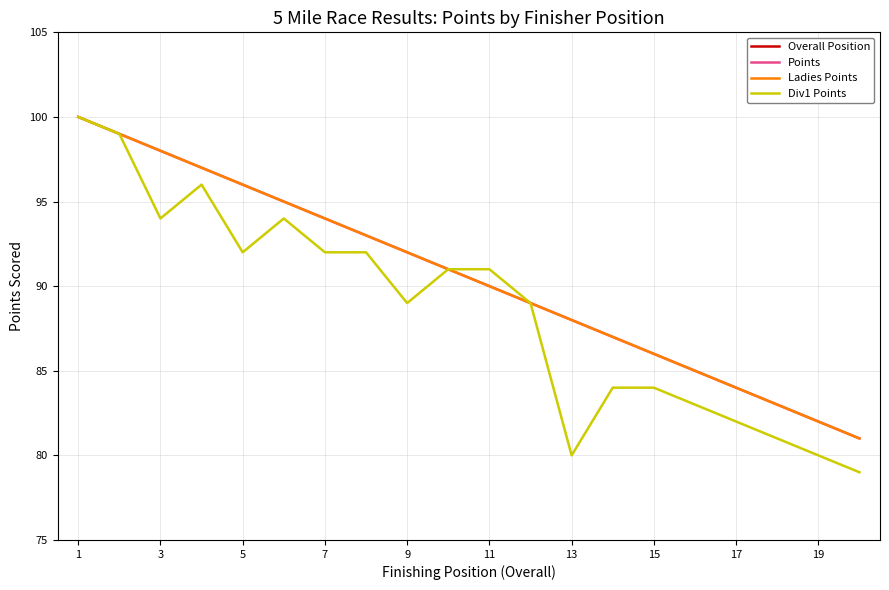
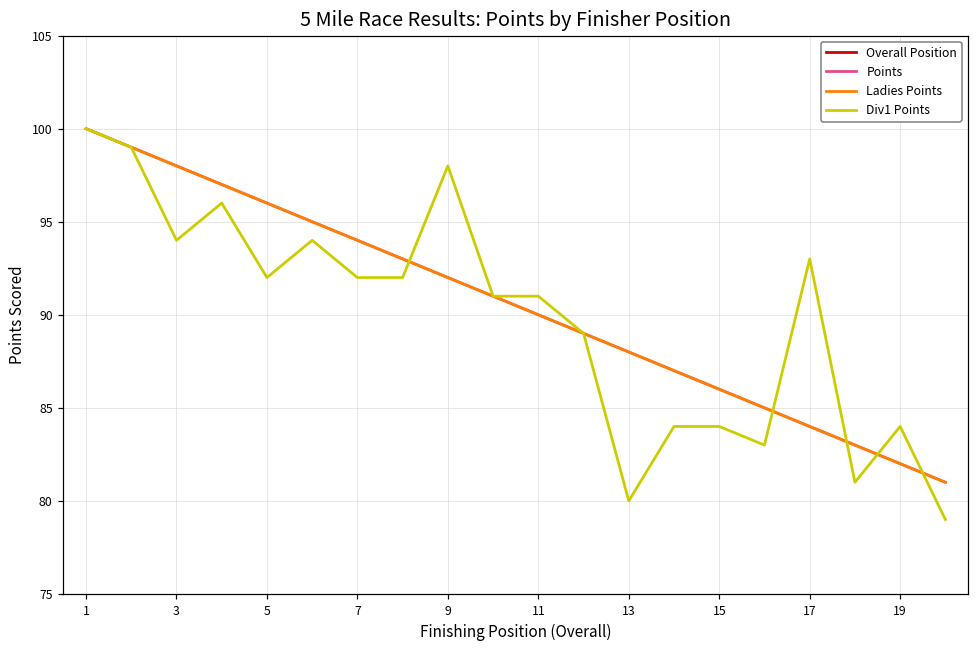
  {
    "Ladies Points": {
      "3": 98,
      "5": 96,
      "7": 94,
      "9": 92,
      "11": 90,
      "13": 88,
      "15": 86,
      "17": 84,
      "19": 82
    },
    "Div1 Points": {
      "3": 94,
      "5": 92,
      "7": 92,
-     "9": 89,
+     "9": 98,
      "11": 91,
      "13": 80,
      "15": 84,
-     "17": 82,
-     "19": 80
+     "17": 93,
+     "19": 84
    }
  }
